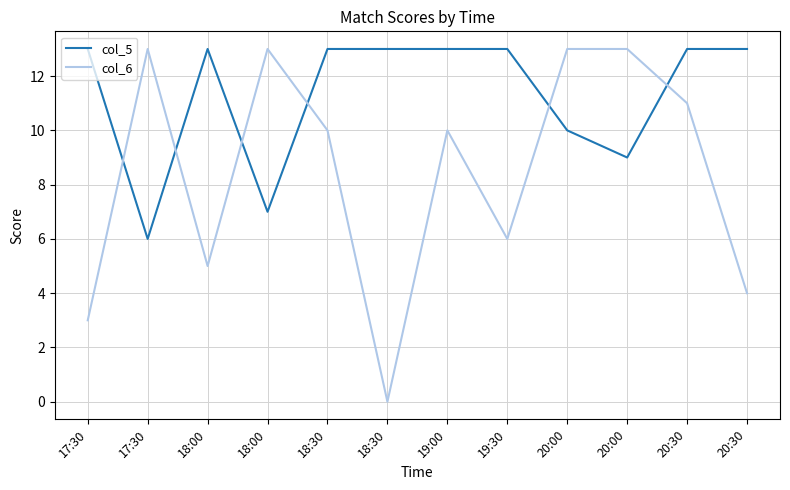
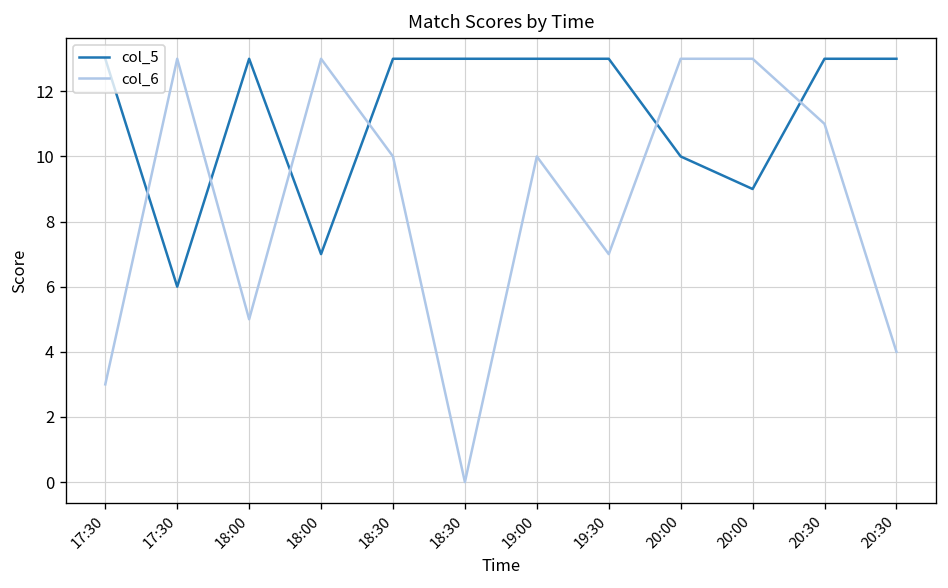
  {
    "col_5": {
      "19:00": 13,
      "19:30": 13
    },
    "col_6": {
      "19:00": 10,
-     "19:30": 6
+     "19:30": 7
    }
  }
